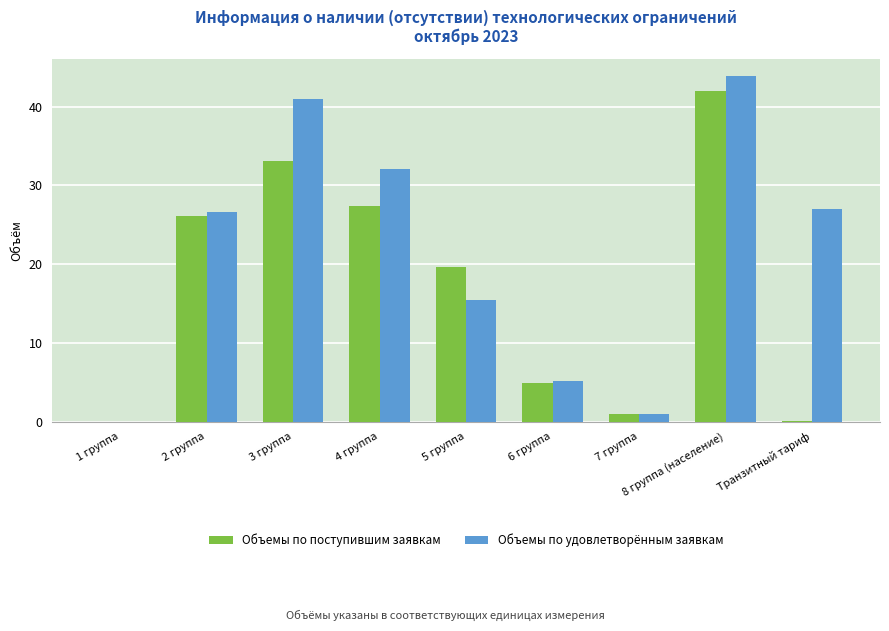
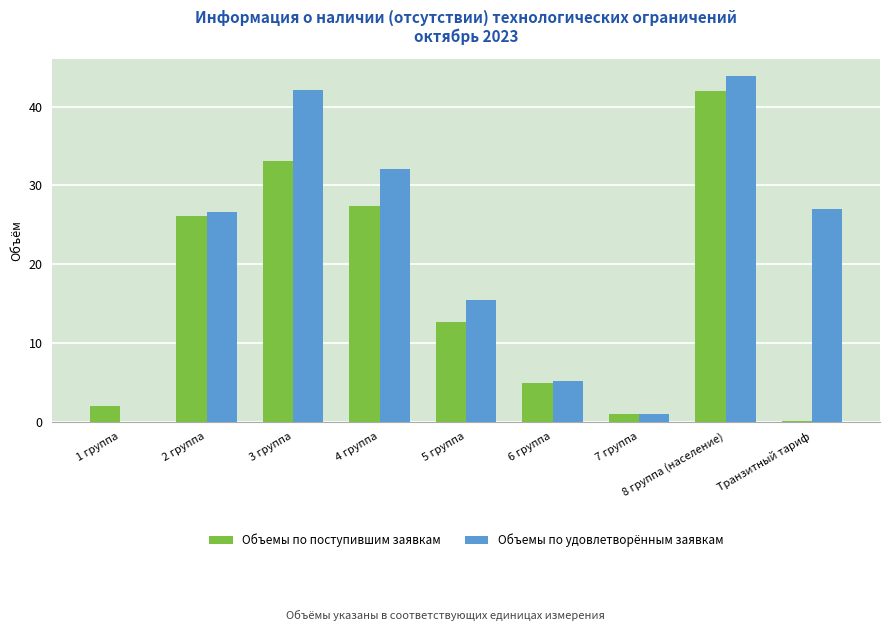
  {
    "Объемы по поступившим заявкам": {
-     "1 группа": 0,
+     "1 группа": 2,
      "2 группа": 26,
      "3 группа": 33,
      "4 группа": 27,
-     "5 группа": 20,
+     "5 группа": 13,
      "6 группа": 5,
      "7 группа": 1,
      "8 группа (население)": 42
    },
    "Объемы по удовлетворённым заявкам": {
      "1 группа": 0,
      "2 группа": 27,
-     "3 группа": 41,
+     "3 группа": 42,
      "4 группа": 32,
      "5 группа": 15,
      "6 группа": 5,
      "7 группа": 1,
      "8 группа (население)": 44,
      "Транзитный тариф": 27
    }
  }
